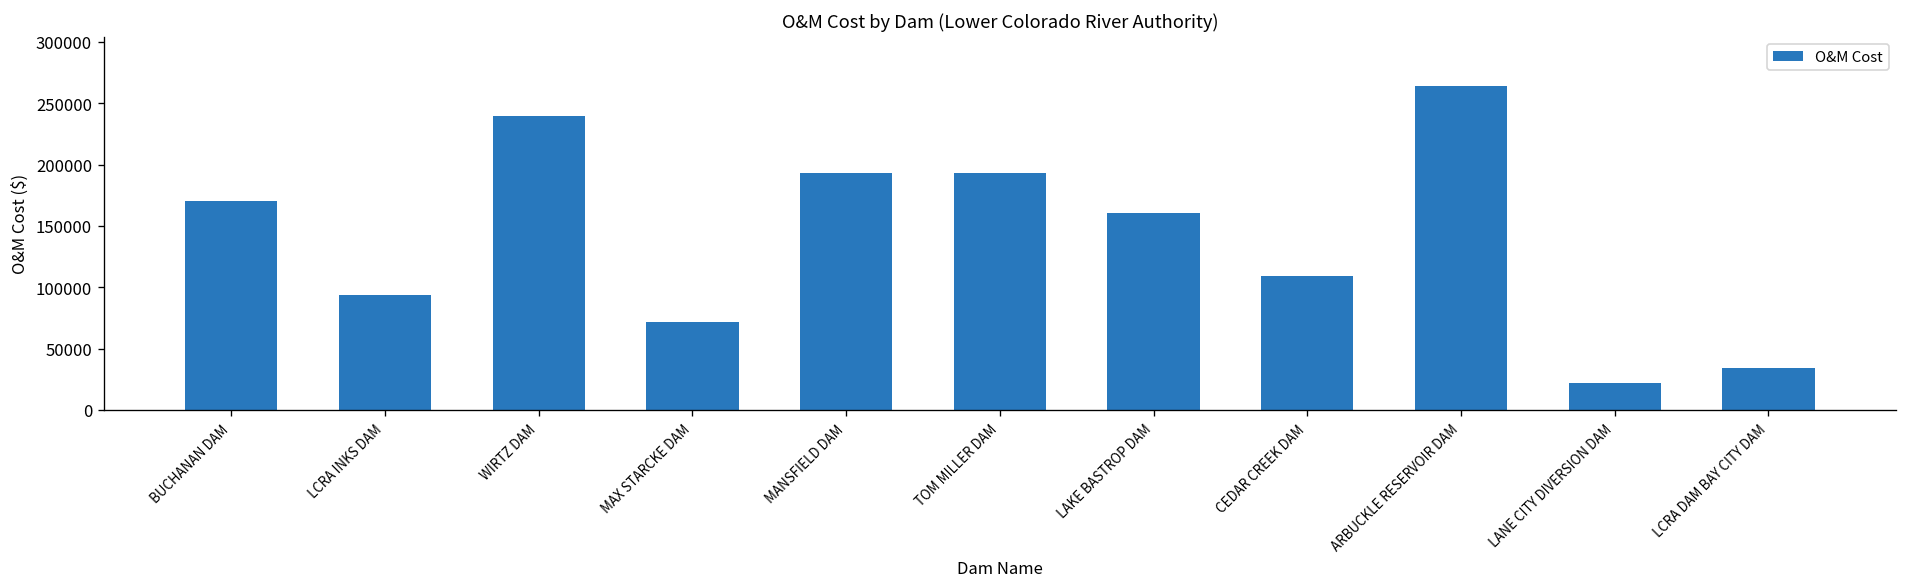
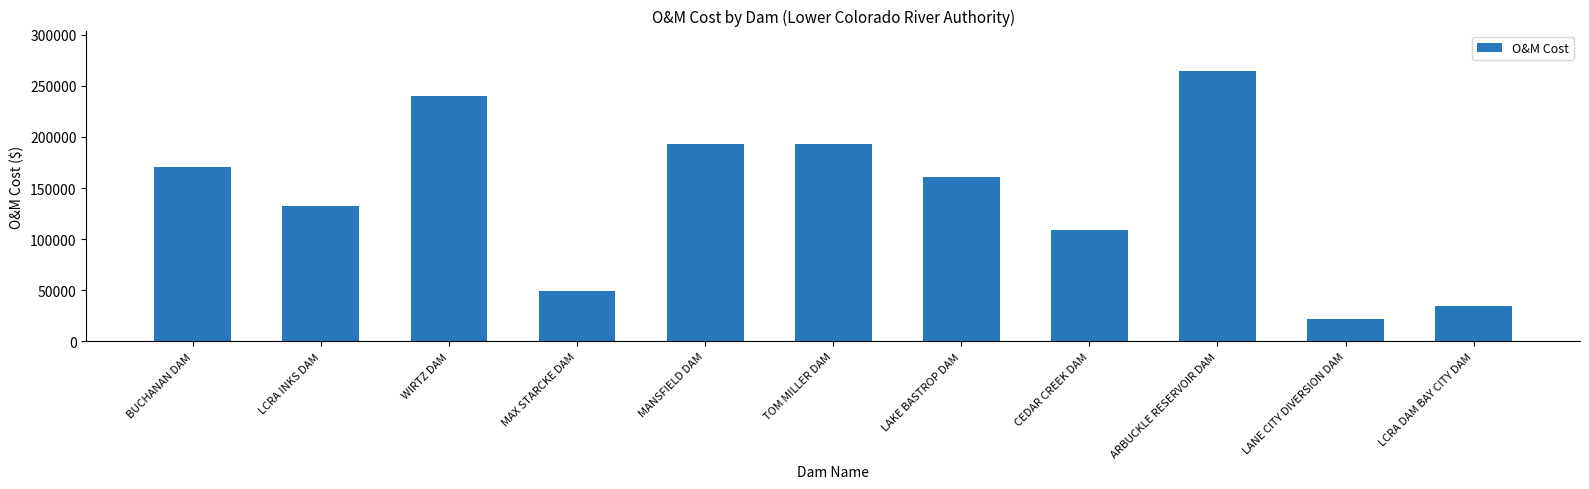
  {
    "BUCHANAN DAM": 170000,
-   "LCRA INKS DAM": 94000,
+   "LCRA INKS DAM": 132000,
    "WIRTZ DAM": 240000,
-   "MAX STARCKE DAM": 71000,
+   "MAX STARCKE DAM": 49000,
    "MANSFIELD DAM": 193000,
    "TOM MILLER DAM": 193000,
    "LAKE BASTROP DAM": 161000,
    "CEDAR CREEK DAM": 109000,
    "ARBUCKLE RESERVOIR DAM": 264000,
    "LANE CITY DIVERSION DAM": 22000,
    "LCRA DAM BAY CITY DAM": 35000
  }
